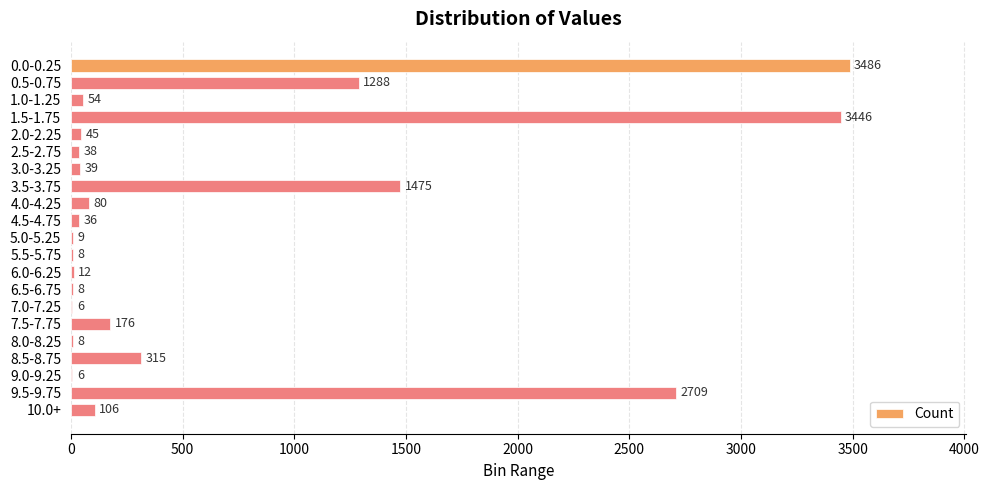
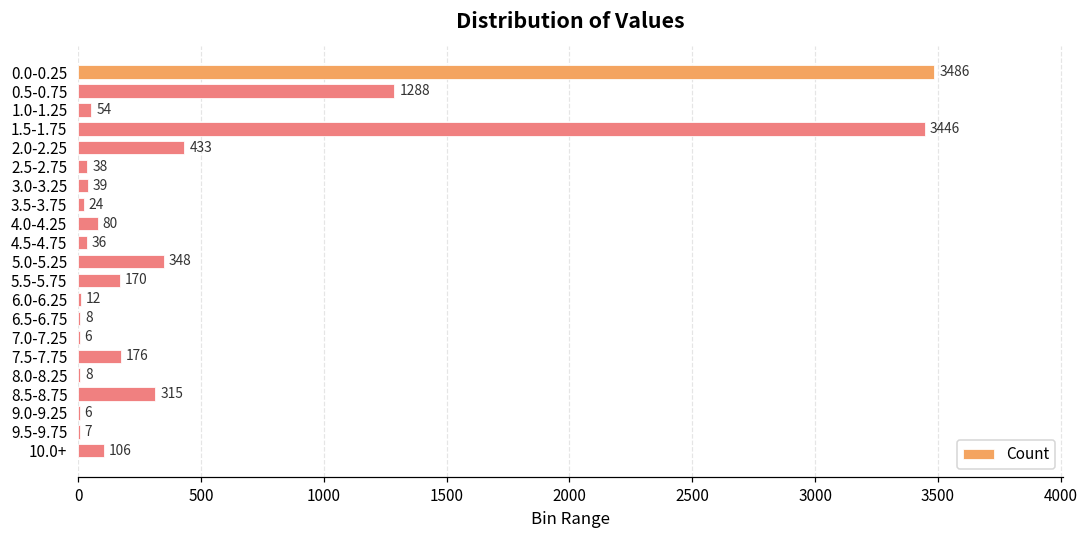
  {
    "0.0-0.25": 3486,
    "0.5-0.75": 1288,
    "1.0-1.25": 54,
    "1.5-1.75": 3446,
-   "2.0-2.25": 45,
+   "2.0-2.25": 433,
    "2.5-2.75": 38,
    "3.0-3.25": 39,
-   "3.5-3.75": 1475,
+   "3.5-3.75": 24,
    "4.0-4.25": 80,
    "4.5-4.75": 36,
-   "5.0-5.25": 9,
-   "5.5-5.75": 8,
+   "5.0-5.25": 348,
+   "5.5-5.75": 170,
    "6.0-6.25": 12,
    "6.5-6.75": 8,
    "7.0-7.25": 6,
    "7.5-7.75": 176,
    "8.0-8.25": 8,
    "8.5-8.75": 315,
    "9.0-9.25": 6,
-   "9.5-9.75": 2709,
+   "9.5-9.75": 7,
    "10.0+": 106
  }
